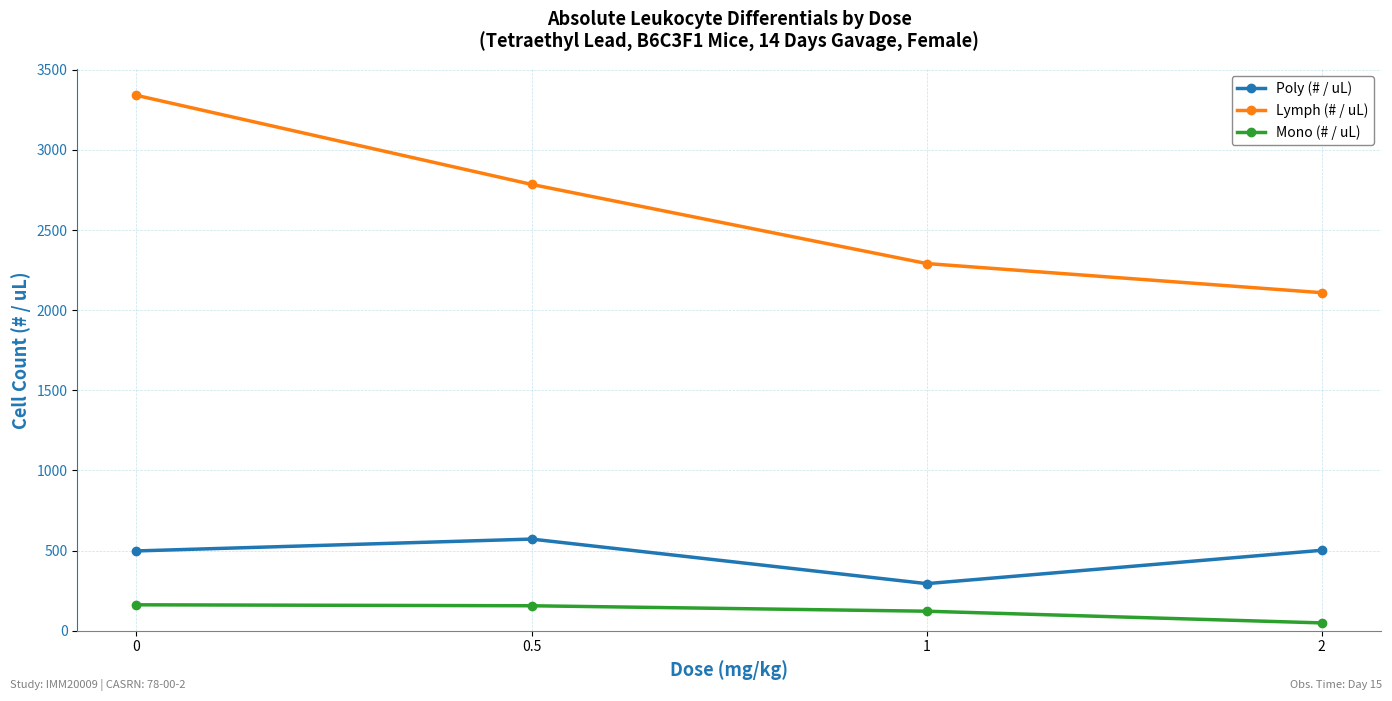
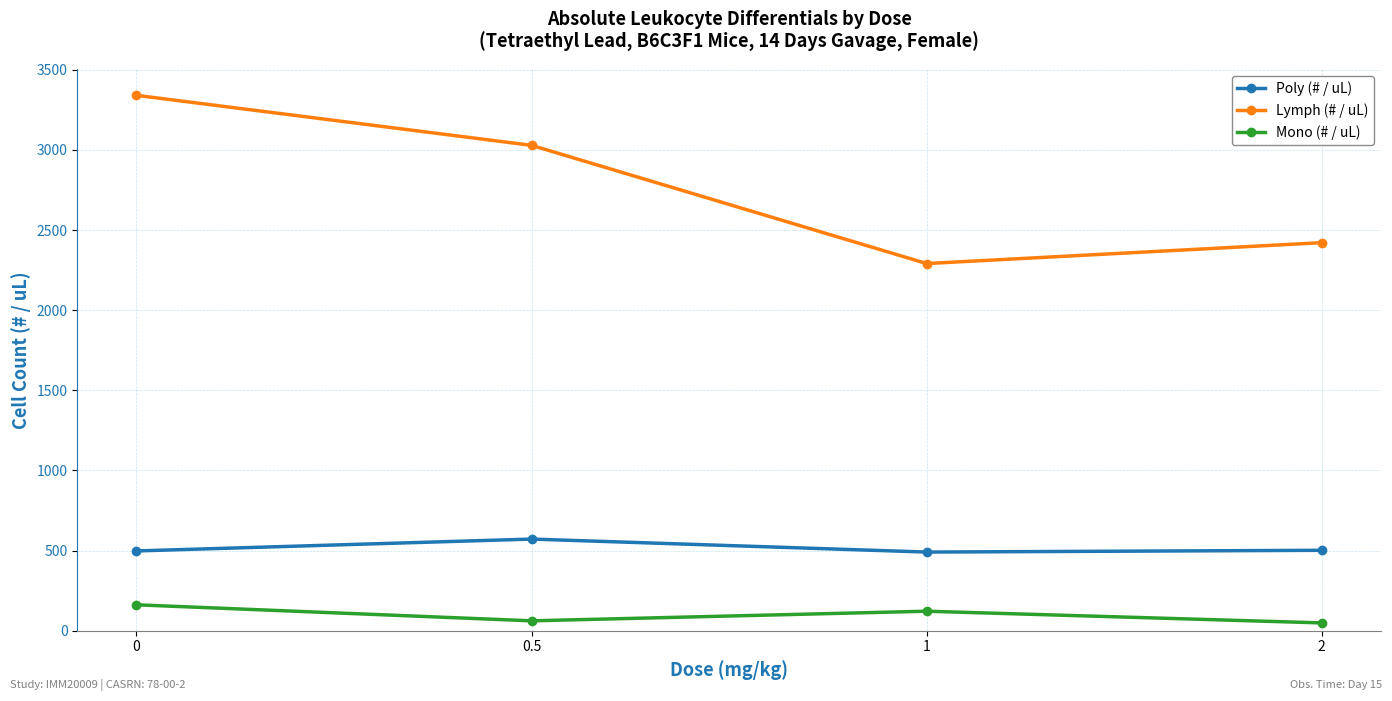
  {
    "Poly (# / uL)": {
      "0": 500,
      "0.5": 570,
-     "1": 290,
+     "1": 490,
      "2": 500
    },
    "Lymph (# / uL)": {
      "0": 3340,
-     "0.5": 2780,
+     "0.5": 3030,
      "1": 2290,
-     "2": 2110
+     "2": 2420
    },
    "Mono (# / uL)": {
      "0": 160,
-     "0.5": 160,
+     "0.5": 60,
      "1": 120,
      "2": 50
    }
  }
